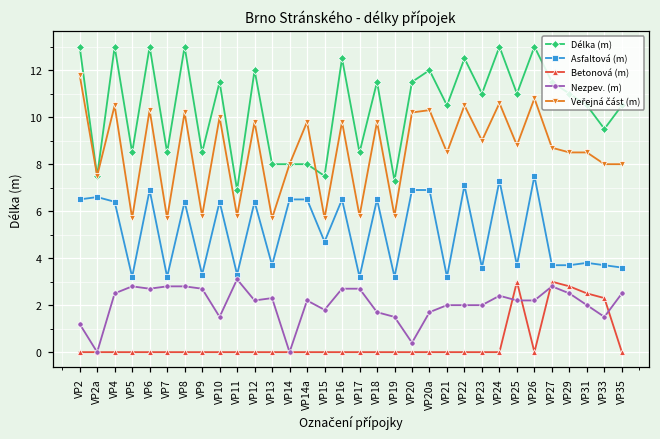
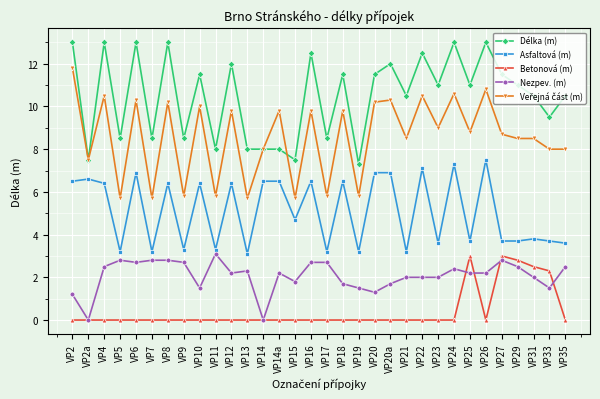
  {
    "Délka (m)": {
      "VP2": 13.0,
      "VP4": 13.0,
      "VP5": 8.5,
      "VP6": 13.0,
      "VP7": 8.5,
      "VP8": 13.0,
      "VP9": 8.5,
      "VP10": 11.5,
-     "VP11": 6.9,
+     "VP11": 8.0,
      "VP12": 12.0,
      "VP13": 8.0,
      "VP14a": 8.0,
      "VP15": 7.5,
      "VP16": 12.5,
      "VP17": 8.5,
      "VP18": 11.5,
      "VP19": 7.3,
      "VP20": 11.5,
      "VP20a": 12.0,
      "VP21": 10.5,
      "VP22": 12.5,
      "VP23": 11.0,
      "VP24": 13.0,
      "VP25": 11.0,
      "VP26": 13.0,
      "VP33": 9.5
    },
    "Asfaltová (m)": {
      "VP2": 6.5,
      "VP2a": 6.6,
      "VP4": 6.4,
      "VP5": 3.2,
      "VP6": 6.9,
      "VP7": 3.2,
      "VP8": 6.4,
      "VP9": 3.3,
      "VP10": 6.4,
      "VP11": 3.3,
      "VP12": 6.4,
-     "VP13": 3.7,
+     "VP13": 3.1,
      "VP14": 6.5,
      "VP14a": 6.5,
      "VP15": 4.7,
      "VP16": 6.5,
      "VP17": 3.2,
      "VP18": 6.5,
      "VP19": 3.2,
      "VP20": 6.9,
      "VP20a": 6.9,
      "VP21": 3.2,
      "VP22": 7.1,
      "VP23": 3.6,
      "VP24": 7.3,
      "VP25": 3.7,
      "VP26": 7.5,
      "VP27": 3.7,
      "VP29": 3.7,
      "VP31": 3.8,
      "VP33": 3.7,
      "VP35": 3.6
    },
    "Nezpev. (m)": {
      "VP2": 1.2,
      "VP4": 2.5,
      "VP5": 2.8,
      "VP6": 2.7,
      "VP7": 2.8,
      "VP8": 2.8,
      "VP9": 2.7,
      "VP10": 1.5,
      "VP11": 3.1,
      "VP12": 2.2,
      "VP13": 2.3,
      "VP14a": 2.2,
      "VP15": 1.8,
      "VP16": 2.7,
      "VP17": 2.7,
      "VP18": 1.7,
      "VP19": 1.5,
-     "VP20": 0.4,
+     "VP20": 1.3,
      "VP20a": 1.7,
      "VP21": 2.0,
      "VP22": 2.0,
      "VP23": 2.0,
      "VP24": 2.4,
      "VP25": 2.2,
      "VP26": 2.2,
      "VP27": 2.8,
      "VP29": 2.5,
      "VP31": 2.0,
      "VP33": 1.5,
      "VP35": 2.5
    }
  }
